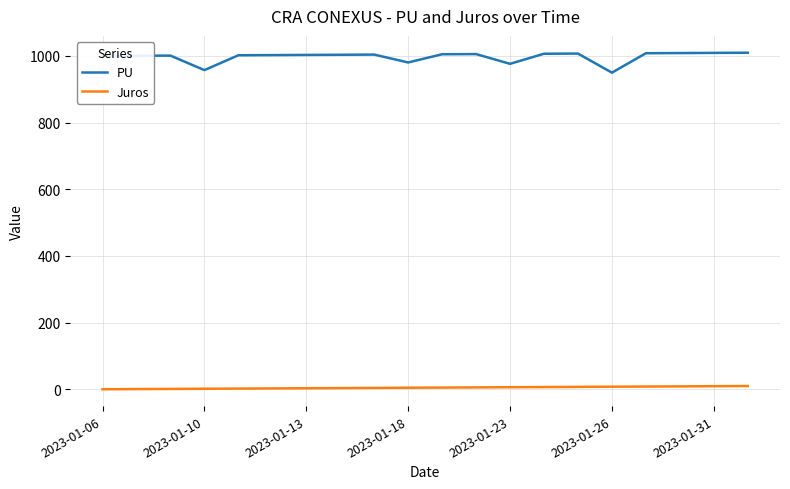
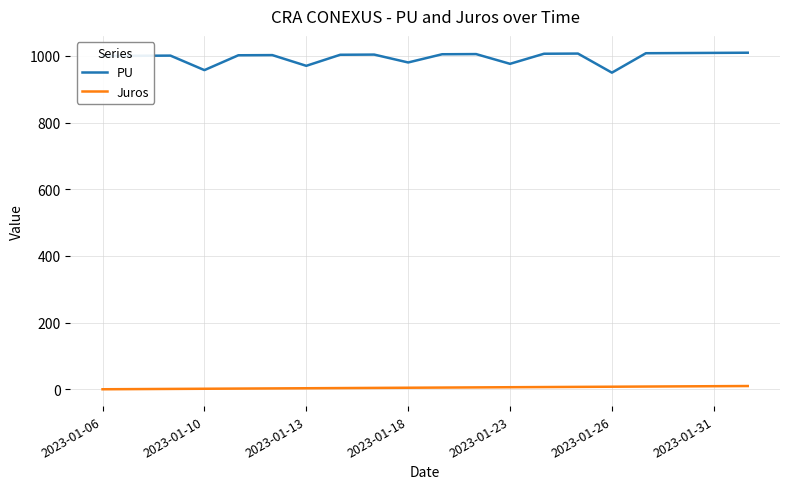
  {
    "PU": {
      "2023-01-10": 960,
-     "2023-01-13": 1000,
+     "2023-01-13": 970,
      "2023-01-18": 980,
      "2023-01-23": 980,
      "2023-01-26": 950,
      "2023-01-31": 1010
    },
    "Juros": {
      "2023-01-10": 0,
      "2023-01-13": 0,
      "2023-01-18": 0,
      "2023-01-23": 10,
      "2023-01-26": 10,
      "2023-01-31": 10
    }
  }
